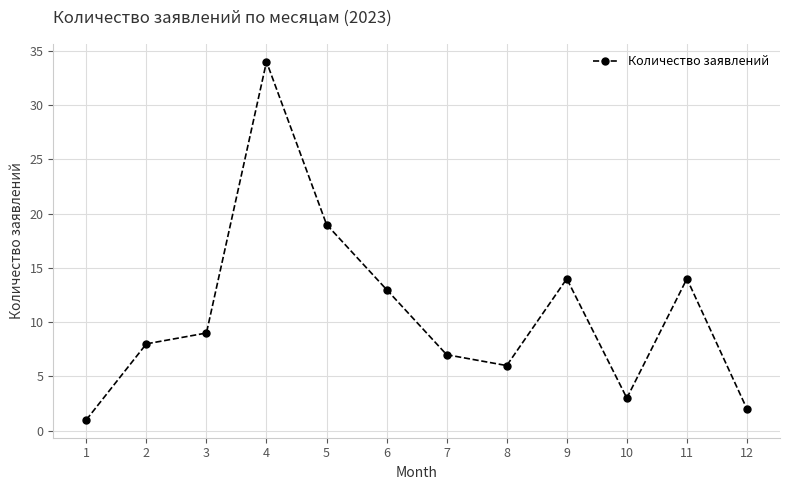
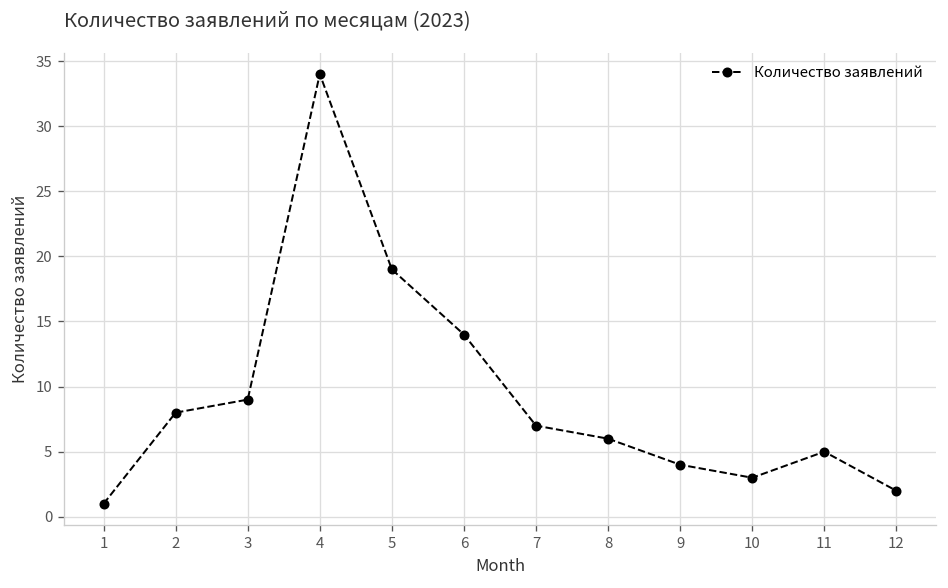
  {
    "1": 1,
    "2": 8,
    "3": 9,
    "4": 34,
    "5": 19,
-   "6": 13,
+   "6": 14,
    "7": 7,
    "8": 6,
-   "9": 14,
+   "9": 4,
    "10": 3,
-   "11": 14,
+   "11": 5,
    "12": 2
  }
